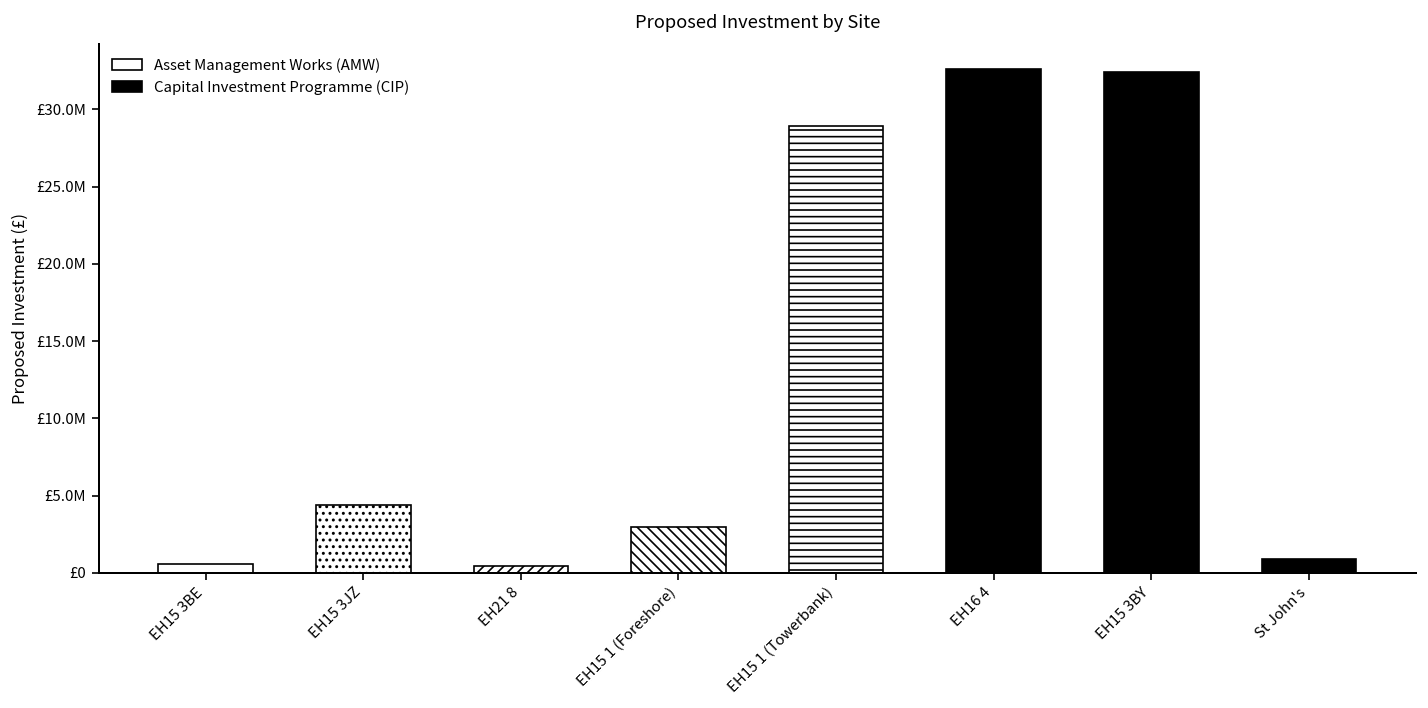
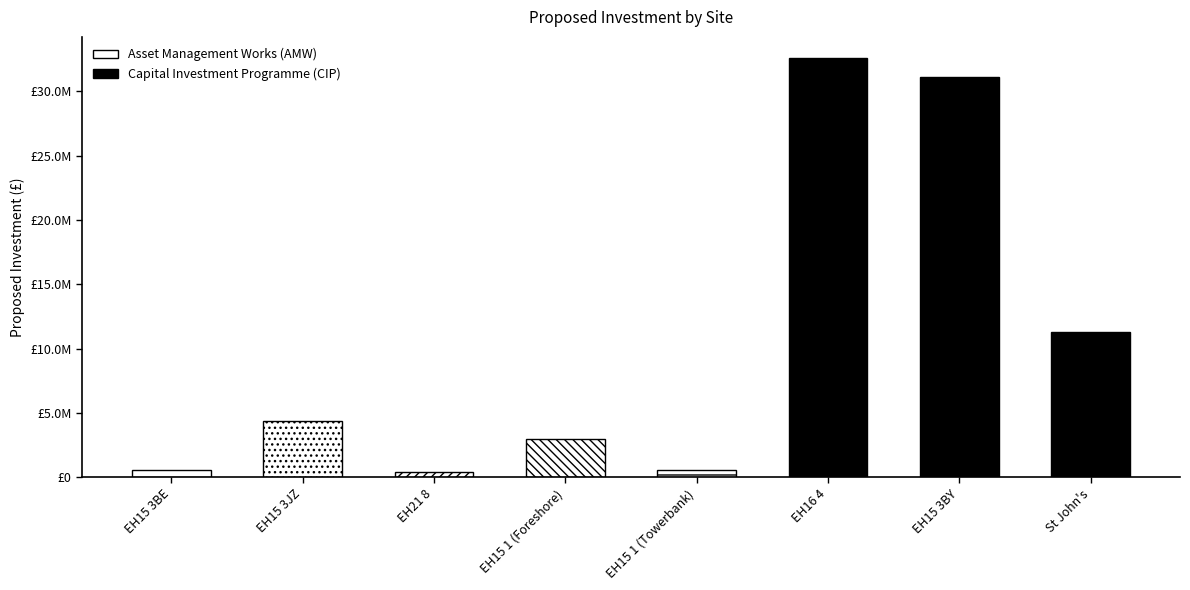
  {
    "EH15 3BE": "£600000",
    "EH15 3JZ": "£4400000",
    "EH21 8": "£400000",
    "EH15 1 (Foreshore)": "£3000000",
-   "EH15 1 (Towerbank)": "£28900000",
+   "EH15 1 (Towerbank)": "£600000",
    "EH16 4": "£32600000",
-   "EH15 3BY": "£32400000",
-   "St John's": "£900000"
+   "EH15 3BY": "£31100000",
+   "St John's": "£11300000"
  }
